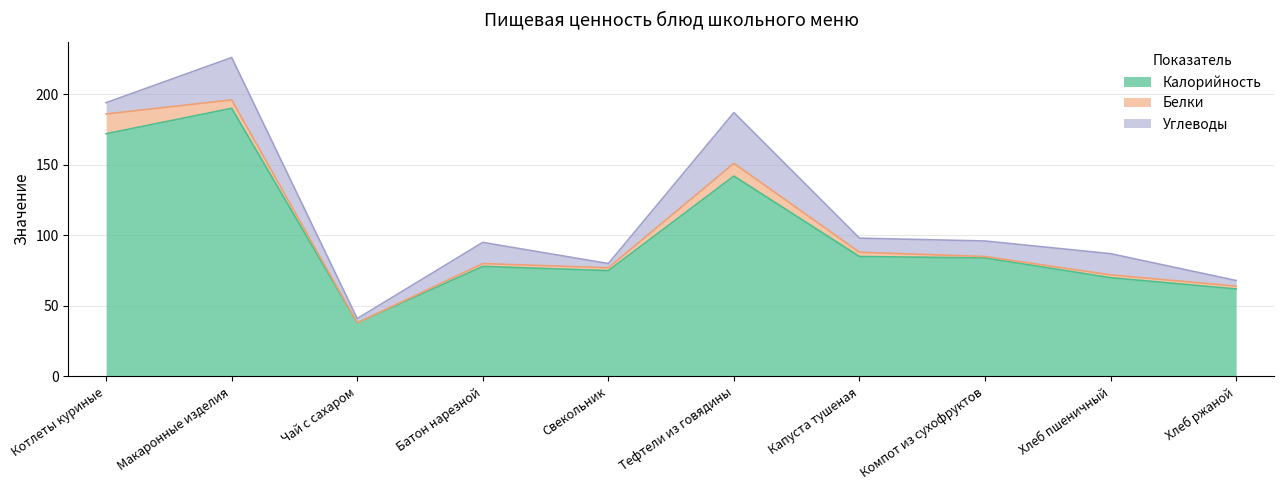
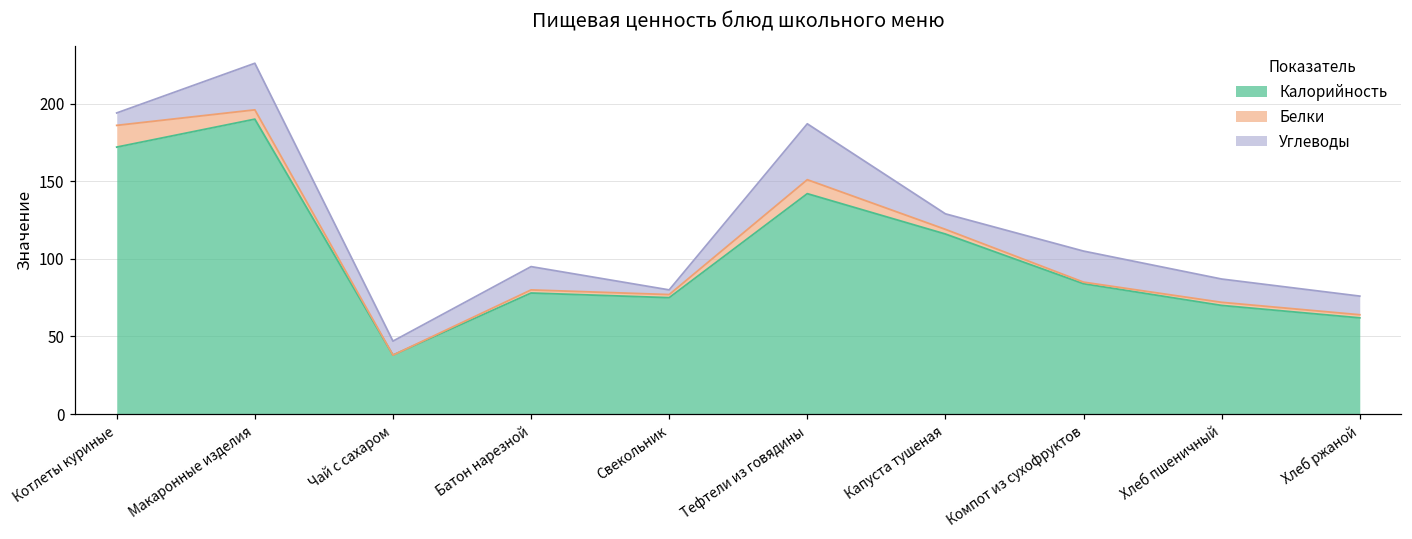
  {
    "Калорийность": {
      "Котлеты куриные": 172,
      "Макаронные изделия": 190,
      "Батон нарезной": 78,
      "Свекольник": 75,
      "Тефтели из говядины": 142,
-     "Капуста тушеная": 85,
+     "Капуста тушеная": 116,
      "Хлеб пшеничный": 70,
      "Хлеб ржаной": 62
    },
    "Белки": {
      "Котлеты куриные": 14,
      "Макаронные изделия": 6,
      "Батон нарезной": 2,
      "Свекольник": 2,
      "Тефтели из говядины": 9,
      "Капуста тушеная": 3,
      "Хлеб пшеничный": 2,
      "Хлеб ржаной": 2
    },
    "Углеводы": {
      "Котлеты куриные": 8,
      "Макаронные изделия": 30,
-     "Чай с сахаром": 3,
+     "Чай с сахаром": 9,
      "Батон нарезной": 15,
      "Свекольник": 3,
      "Тефтели из говядины": 36,
      "Капуста тушеная": 10,
-     "Компот из сухофруктов": 11,
+     "Компот из сухофруктов": 20,
      "Хлеб пшеничный": 15,
-     "Хлеб ржаной": 4
+     "Хлеб ржаной": 12
    }
  }
